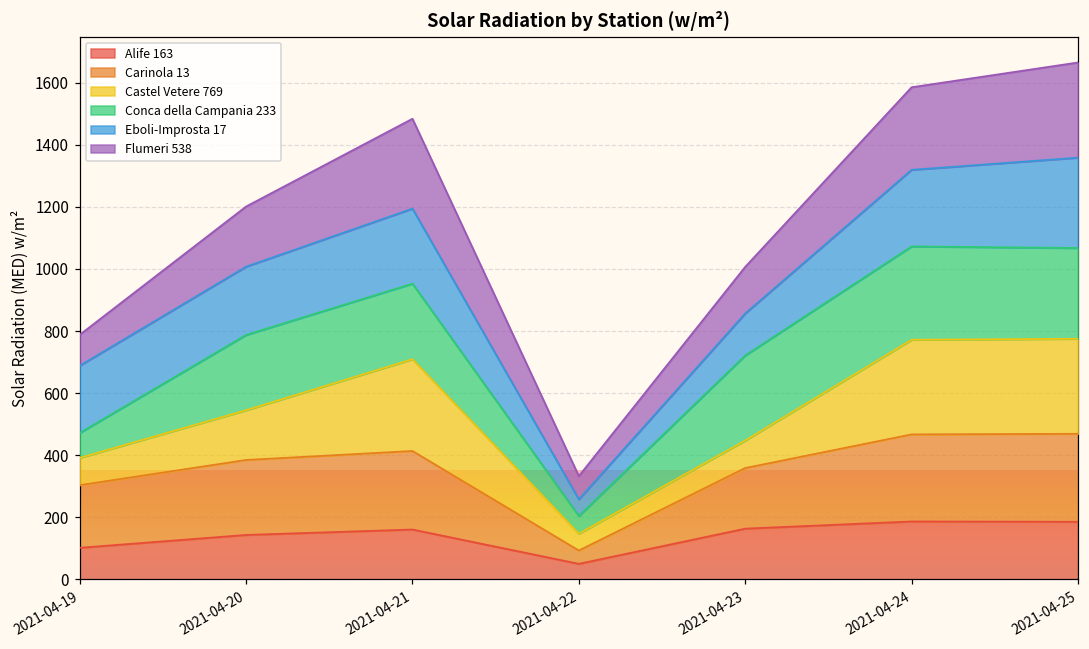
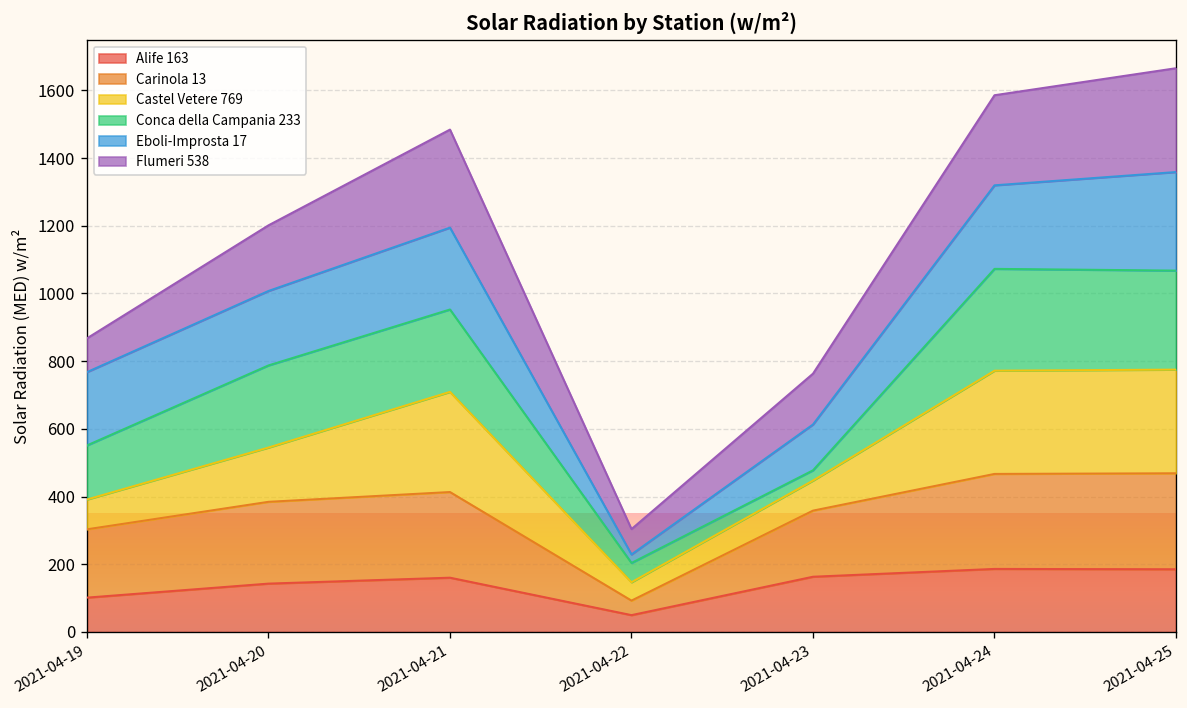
  {
    "Castel Vetere 769": {
      "2021-04-19": 90,
      "2021-04-20": 160,
      "2021-04-21": 300,
      "2021-04-22": 50,
      "2021-04-23": 90,
      "2021-04-24": 300,
      "2021-04-25": 310
    },
    "Conca della Campania 233": {
-     "2021-04-19": 80,
+     "2021-04-19": 160,
      "2021-04-20": 240,
      "2021-04-21": 240,
      "2021-04-22": 60,
-     "2021-04-23": 270,
+     "2021-04-23": 30,
      "2021-04-24": 300,
      "2021-04-25": 290
    },
    "Eboli-Improsta 17": {
      "2021-04-19": 220,
      "2021-04-20": 220,
      "2021-04-21": 240,
-     "2021-04-22": 50,
+     "2021-04-22": 30,
      "2021-04-23": 140,
      "2021-04-24": 250,
      "2021-04-25": 290
    },
    "Flumeri 538": {
      "2021-04-19": 100,
      "2021-04-20": 190,
      "2021-04-21": 290,
      "2021-04-22": 70,
      "2021-04-23": 150,
      "2021-04-24": 270,
      "2021-04-25": 310
    }
  }
